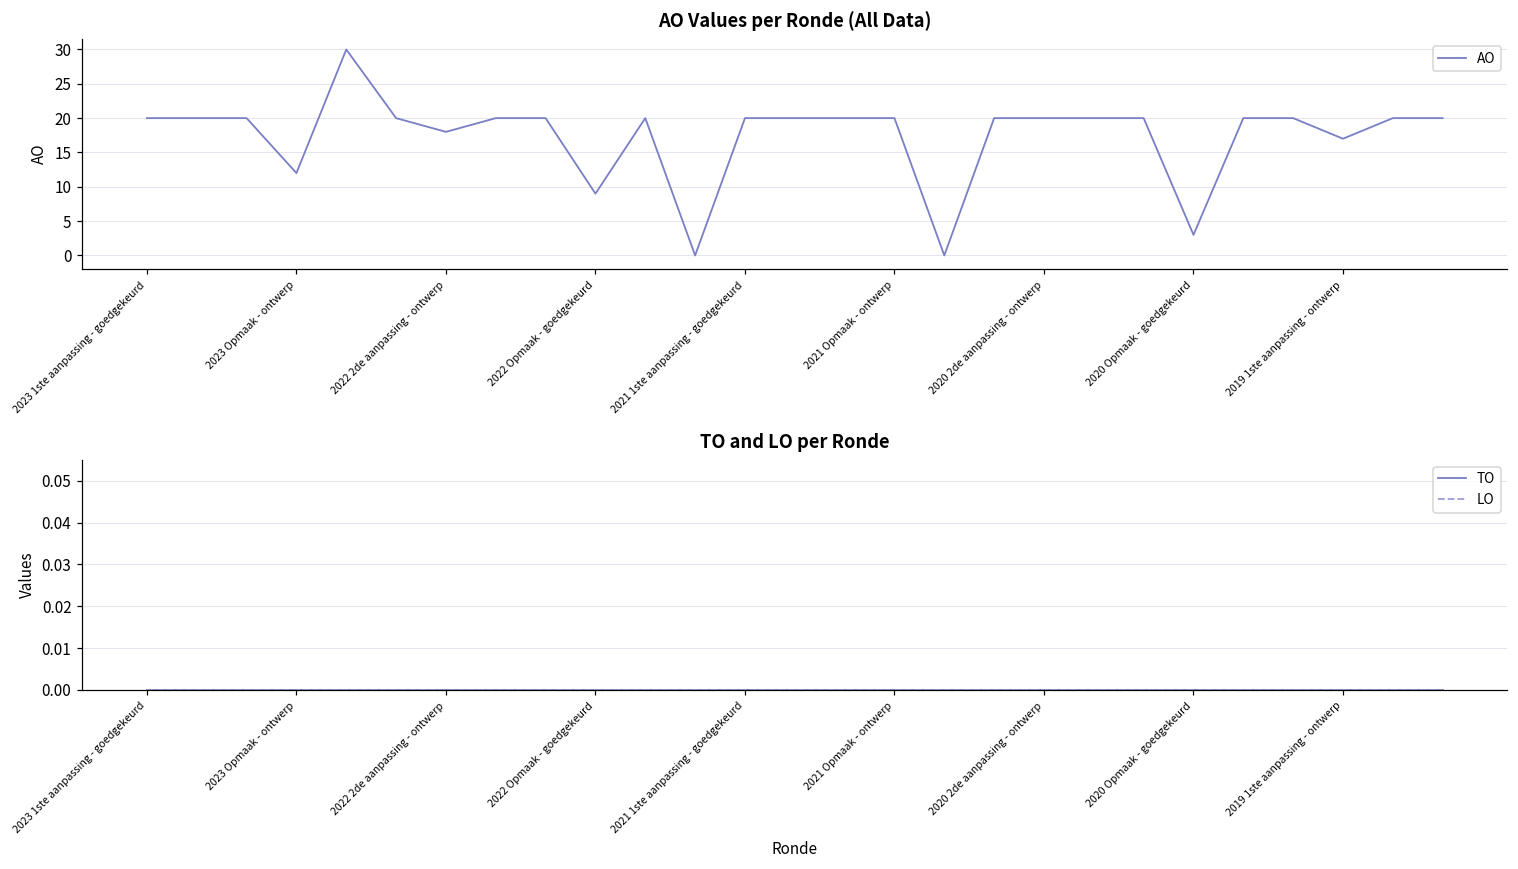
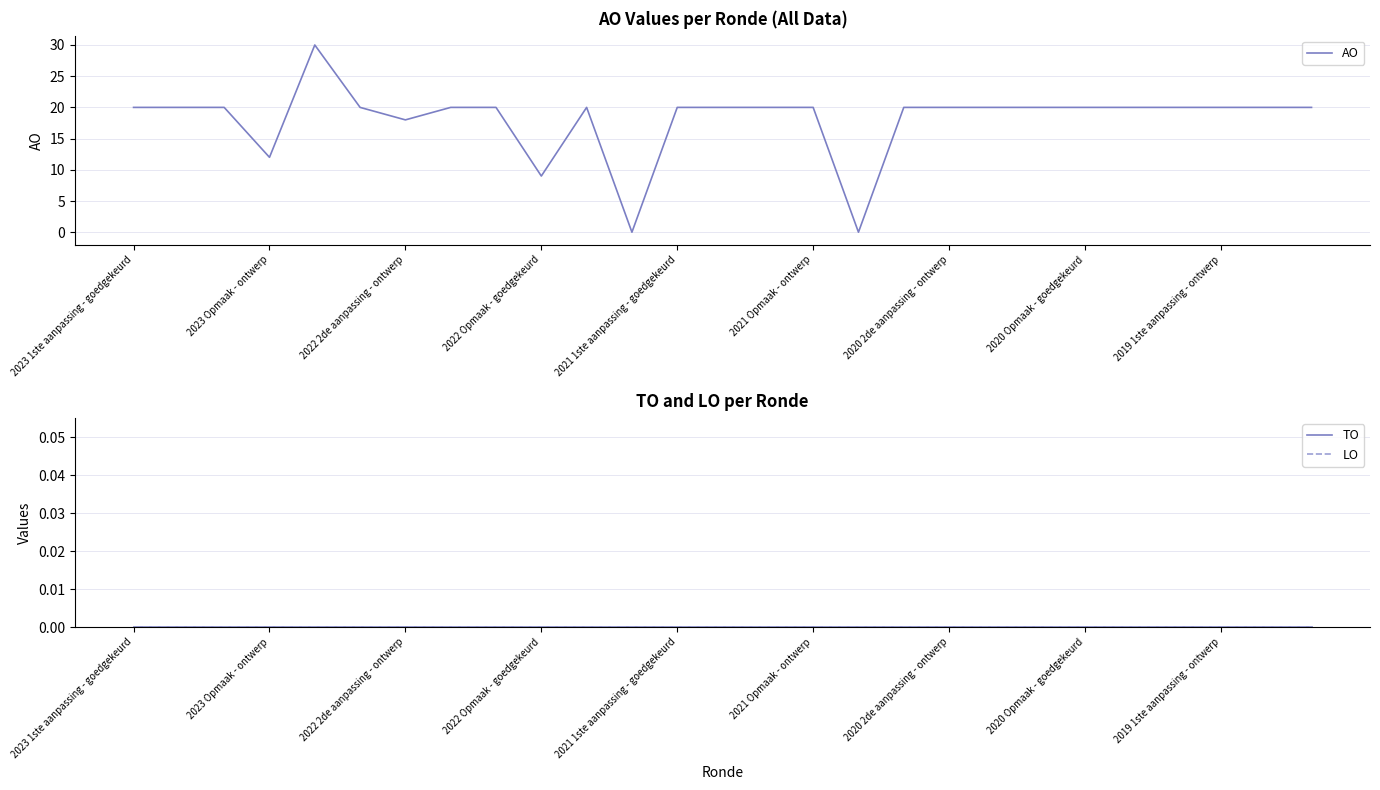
  {
    "AO Values per Ronde (All Data)": {
      "2023 1ste aanpassing - goedgekeurd": 20,
      "2023 Opmaak - ontwerp": 12,
      "2022 2de aanpassing - ontwerp": 18,
      "2022 Opmaak - goedgekeurd": 9,
      "2021 1ste aanpassing - goedgekeurd": 20,
      "2021 Opmaak - ontwerp": 20,
      "2020 2de aanpassing - ontwerp": 20,
-     "2020 Opmaak - goedgekeurd": 3,
-     "2019 1ste aanpassing - ontwerp": 17
+     "2020 Opmaak - goedgekeurd": 20,
+     "2019 1ste aanpassing - ontwerp": 20
    },
    "TO and LO per Ronde": {
      "2023 1ste aanpassing - goedgekeurd": 0.000,
      "2023 Opmaak - ontwerp": 0.000,
      "2022 2de aanpassing - ontwerp": 0.000,
      "2022 Opmaak - goedgekeurd": 0.000,
      "2021 1ste aanpassing - goedgekeurd": 0.000,
      "2021 Opmaak - ontwerp": 0.000,
      "2020 2de aanpassing - ontwerp": 0.000,
      "2020 Opmaak - goedgekeurd": 0.000,
      "2019 1ste aanpassing - ontwerp": 0.000
    }
  }
